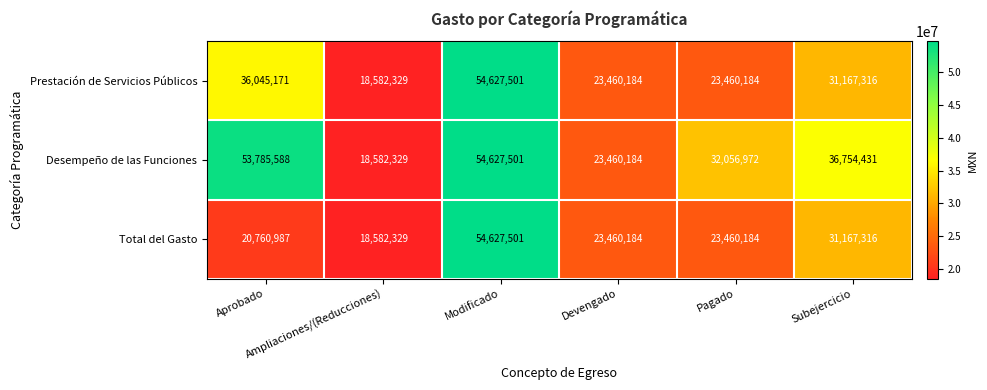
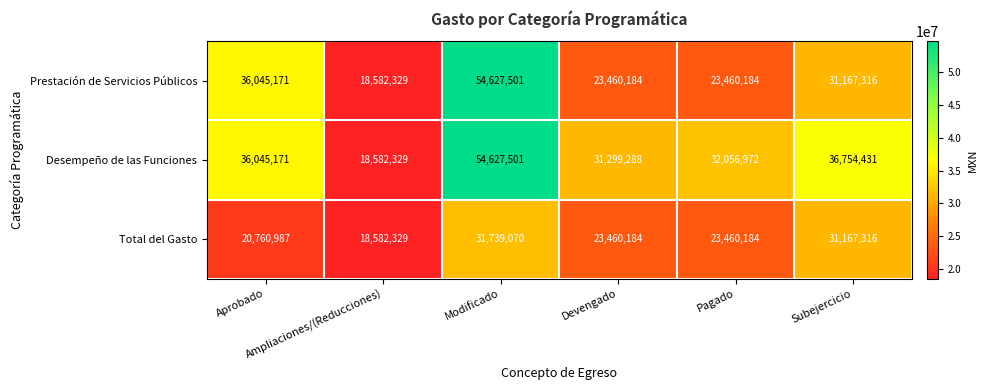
  {
    "Prestación de Servicios Públicos": {
      "Aprobado": "36,045,171",
      "Ampliaciones/(Reducciones)": "18,582,329",
      "Modificado": "54,627,501",
      "Devengado": "23,460,184",
      "Pagado": "23,460,184",
      "Subejercicio": "31,167,316"
    },
    "Desempeño de las Funciones": {
-     "Aprobado": "53,785,588",
+     "Aprobado": "36,045,171",
      "Ampliaciones/(Reducciones)": "18,582,329",
      "Modificado": "54,627,501",
-     "Devengado": "23,460,184",
+     "Devengado": "31,299,288",
      "Pagado": "32,056,972",
      "Subejercicio": "36,754,431"
    },
    "Total del Gasto": {
      "Aprobado": "20,760,987",
      "Ampliaciones/(Reducciones)": "18,582,329",
-     "Modificado": "54,627,501",
+     "Modificado": "31,739,070",
      "Devengado": "23,460,184",
      "Pagado": "23,460,184",
      "Subejercicio": "31,167,316"
    }
  }
